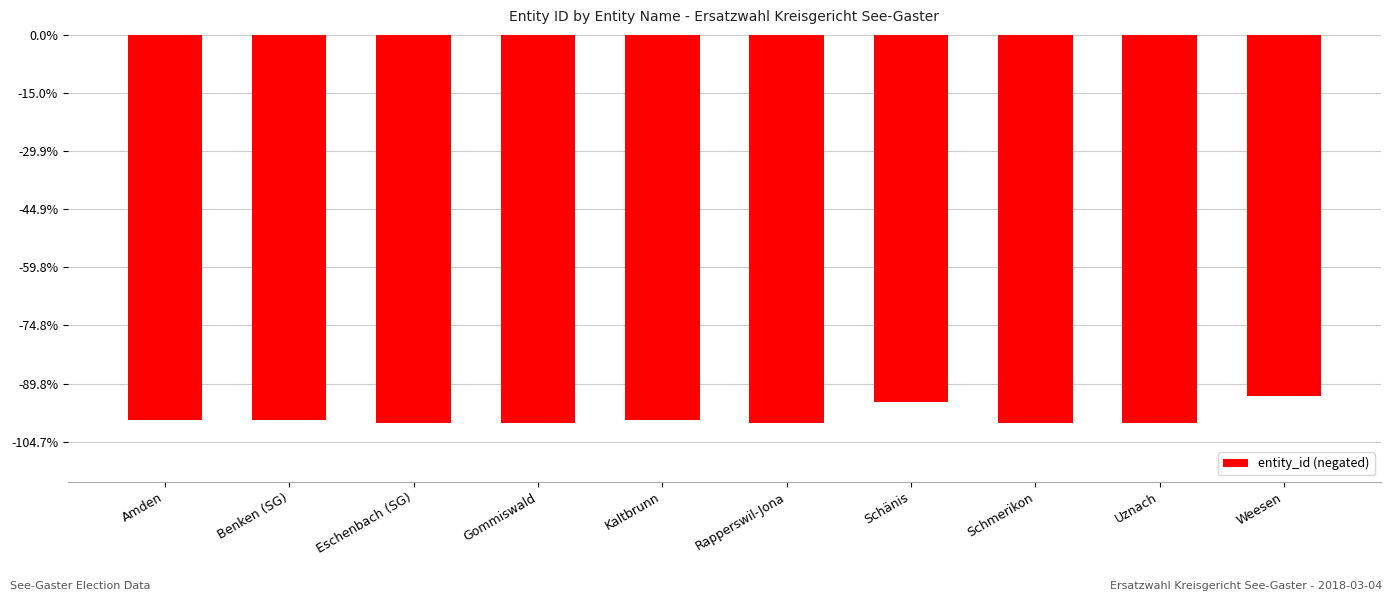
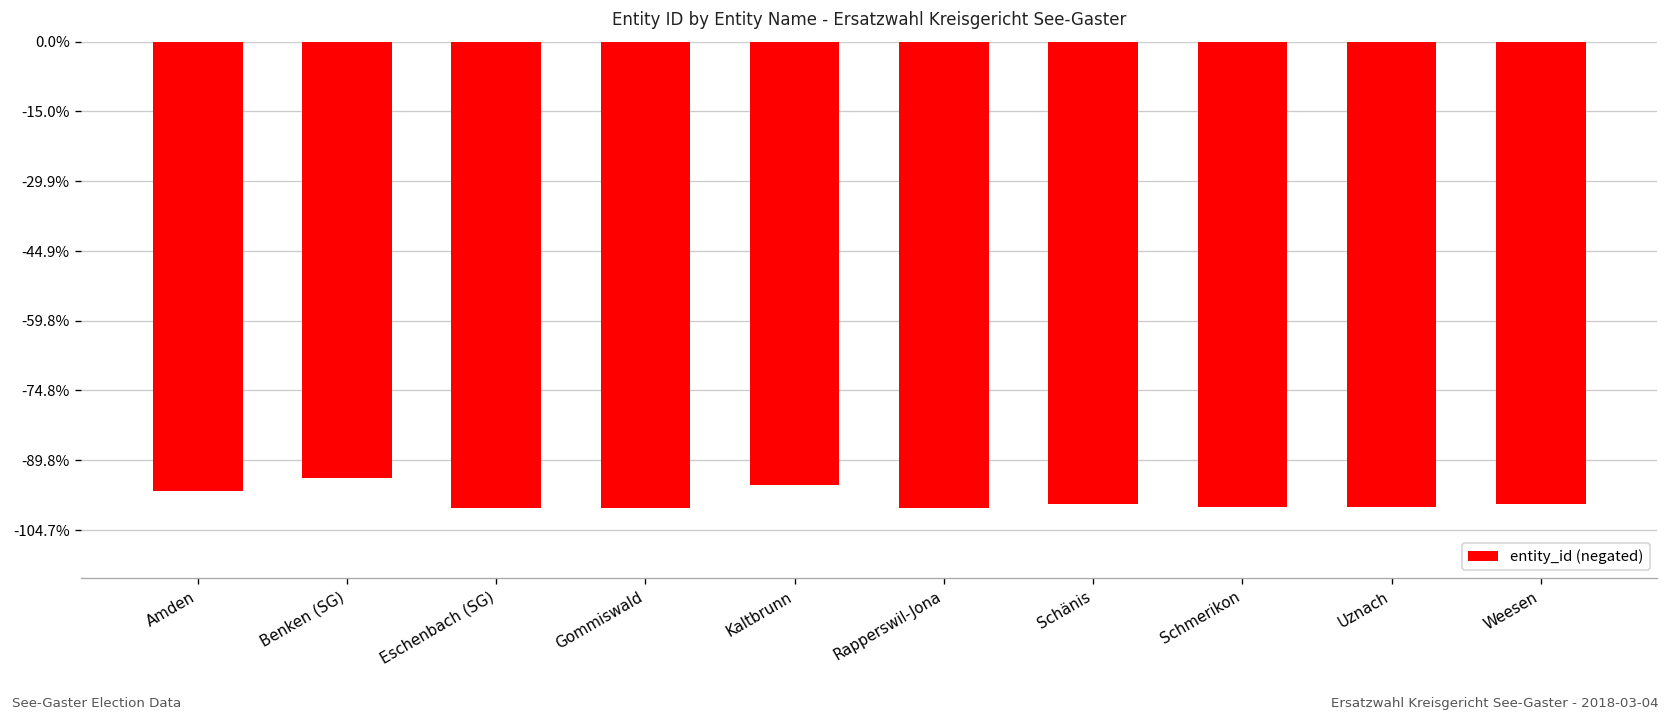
  {
-   "Amden": "-99%",
-   "Benken (SG)": "-99%",
+   "Amden": "-96%",
+   "Benken (SG)": "-94%",
    "Eschenbach (SG)": "-100%",
    "Gommiswald": "-100%",
-   "Kaltbrunn": "-99%",
+   "Kaltbrunn": "-95%",
    "Rapperswil-Jona": "-100%",
-   "Schänis": "-95%",
+   "Schänis": "-99%",
    "Schmerikon": "-100%",
    "Uznach": "-100%",
-   "Weesen": "-93%"
+   "Weesen": "-99%"
  }
